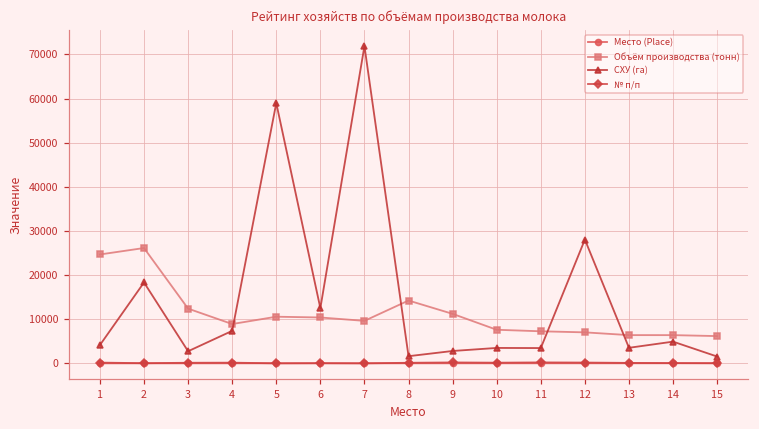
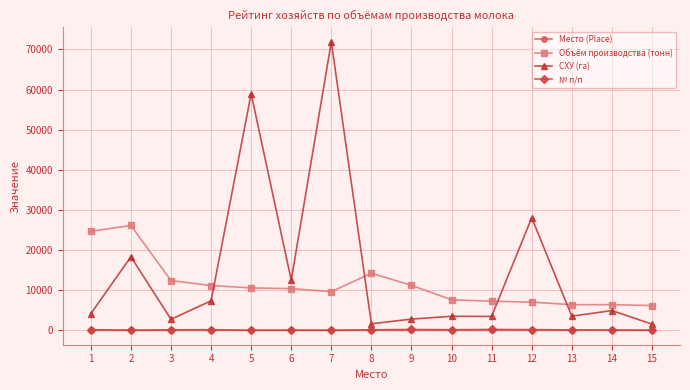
  {
    "Объём производства (тонн)": {
      "1": 25000,
      "2": 26000,
      "3": 12000,
-     "4": 9000,
+     "4": 11000,
      "5": 11000,
      "6": 10000,
      "7": 10000,
      "8": 14000,
      "9": 11000,
      "10": 8000,
      "11": 7000,
      "12": 7000,
      "13": 6000,
      "14": 6000,
      "15": 6000
    }
  }
